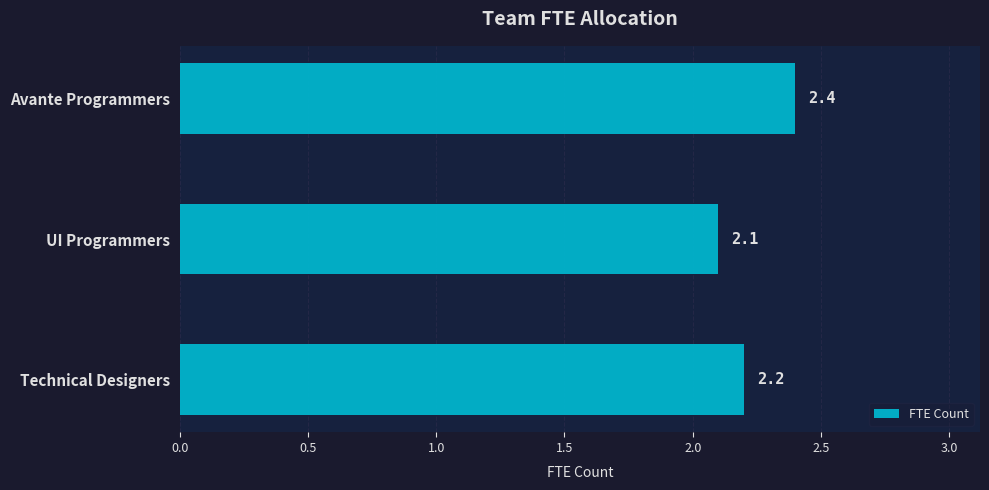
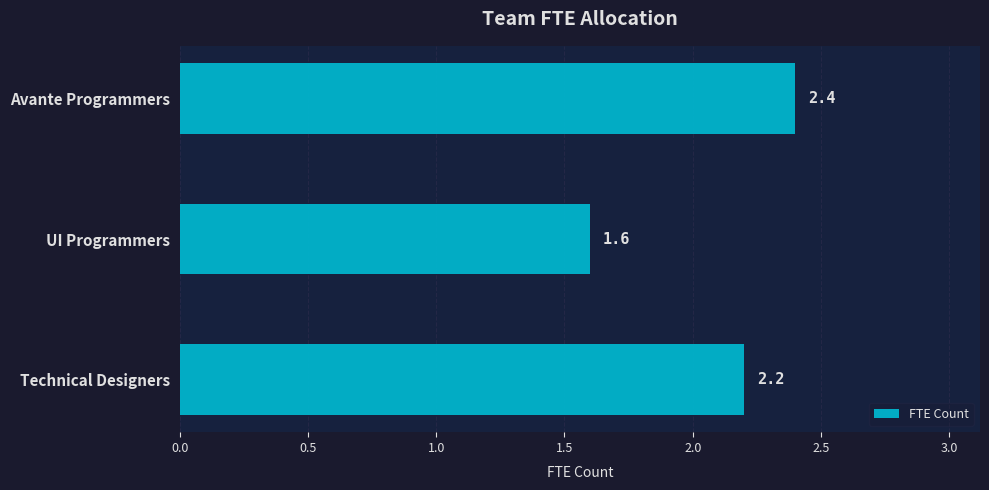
  {
    "Avante Programmers": 2.4,
-   "UI Programmers": 2.1,
+   "UI Programmers": 1.6,
    "Technical Designers": 2.2
  }
